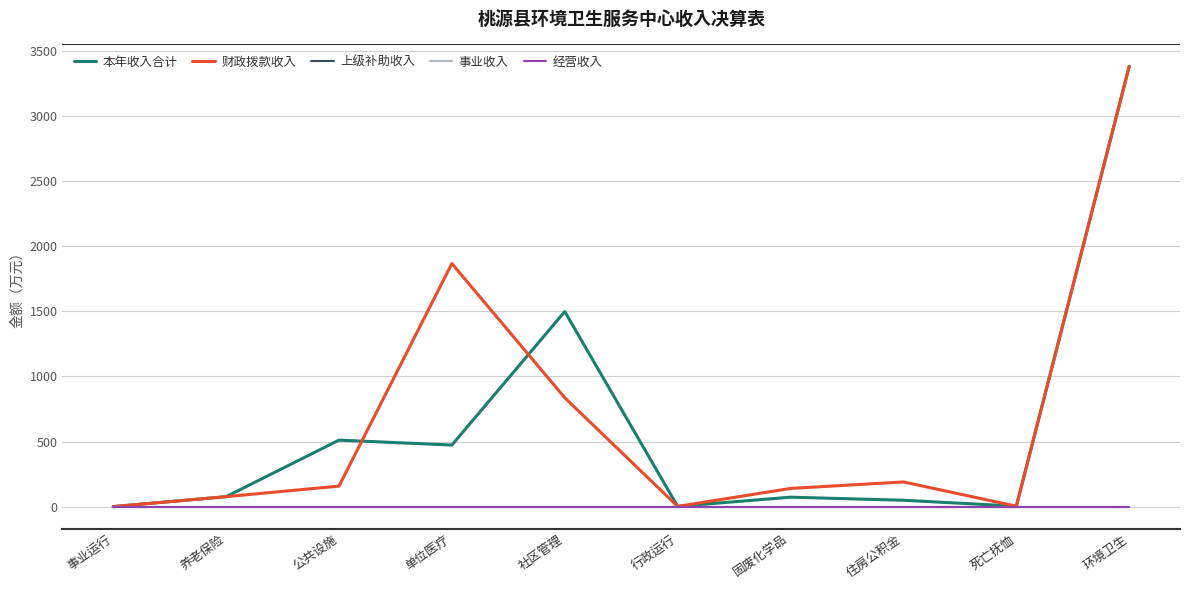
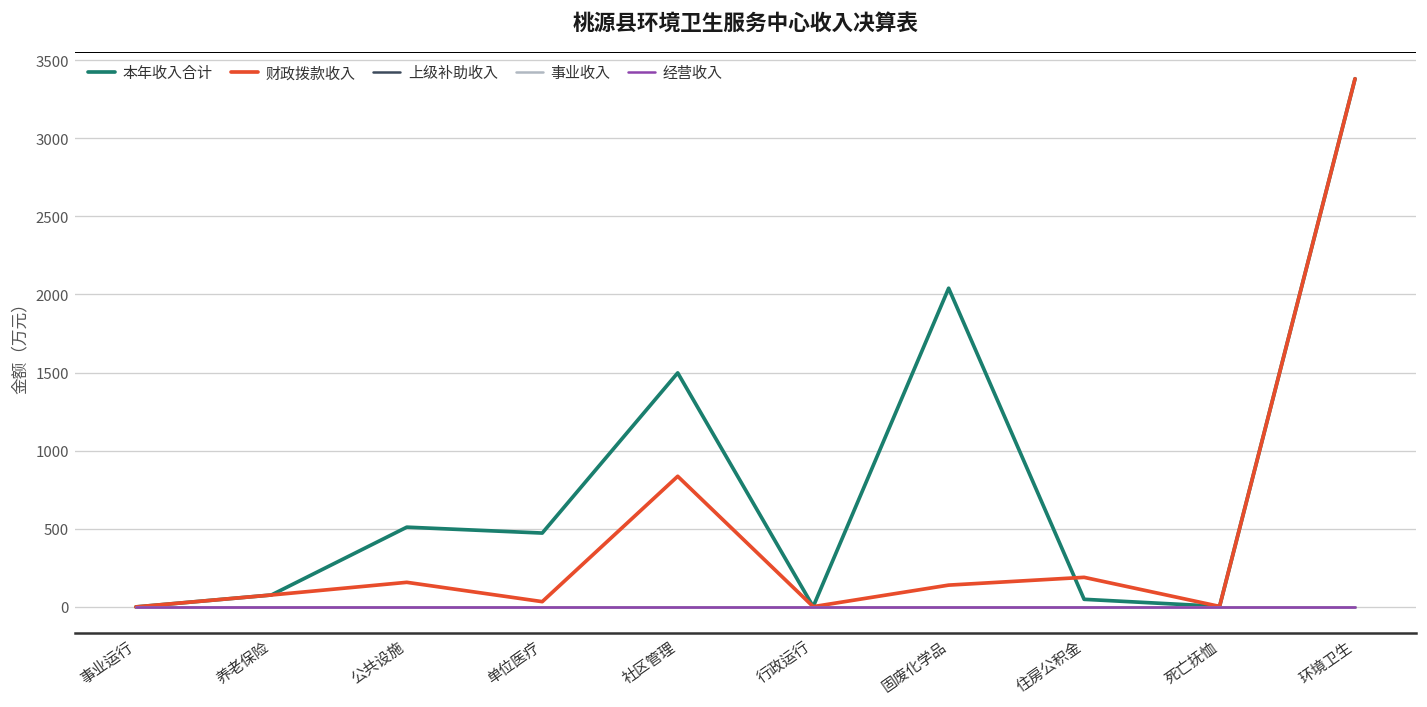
  {
    "本年收入合计": {
      "公共设施": 510,
      "单位医疗": 470,
      "社区管理": 1500,
-     "固废化学品": 70,
+     "固废化学品": 2040,
      "住房公积金": 50
    },
    "财政拨款收入": {
      "公共设施": 160,
-     "单位医疗": 1870,
+     "单位医疗": 30,
      "社区管理": 840,
      "固废化学品": 140,
      "住房公积金": 190
    },
    "经营收入": {
      "养老保险": 0,
      "公共设施": 0,
      "单位医疗": 0,
      "社区管理": 0,
      "固废化学品": 0,
      "住房公积金": 0,
      "环境卫生": 0
    }
  }
